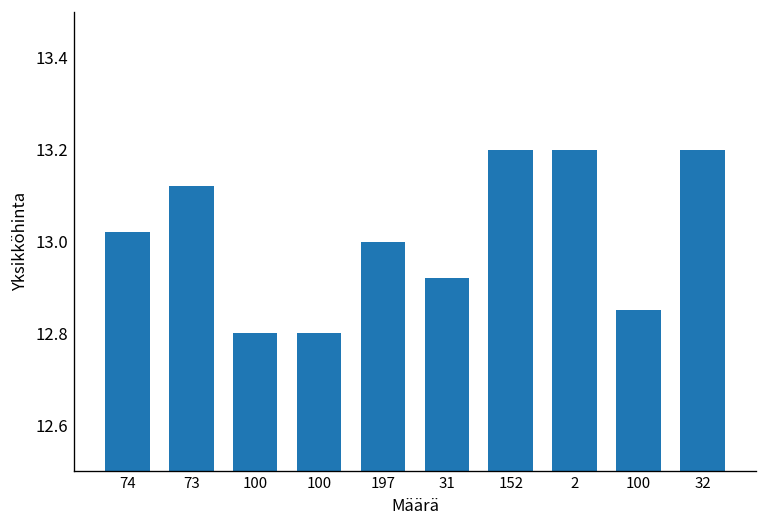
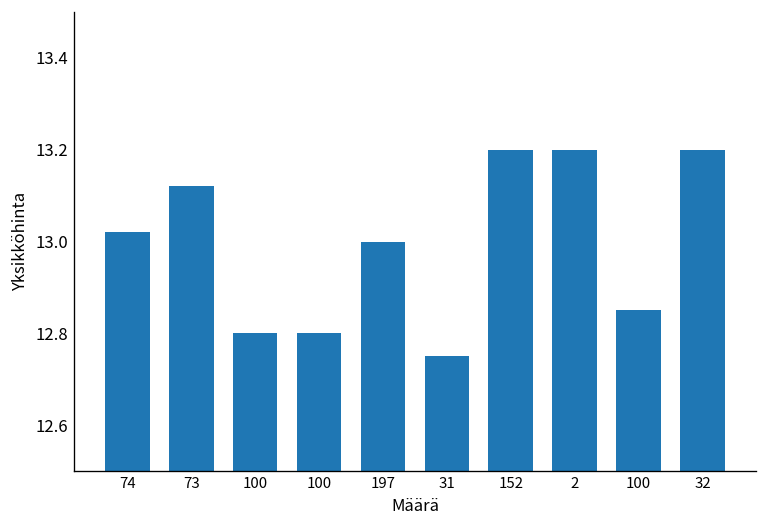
  {
    "74": 13.02,
    "73": 13.12,
    "197": 13.00,
-   "31": 12.92,
+   "31": 12.75,
    "152": 13.20,
    "2": 13.20,
    "32": 13.20
  }
